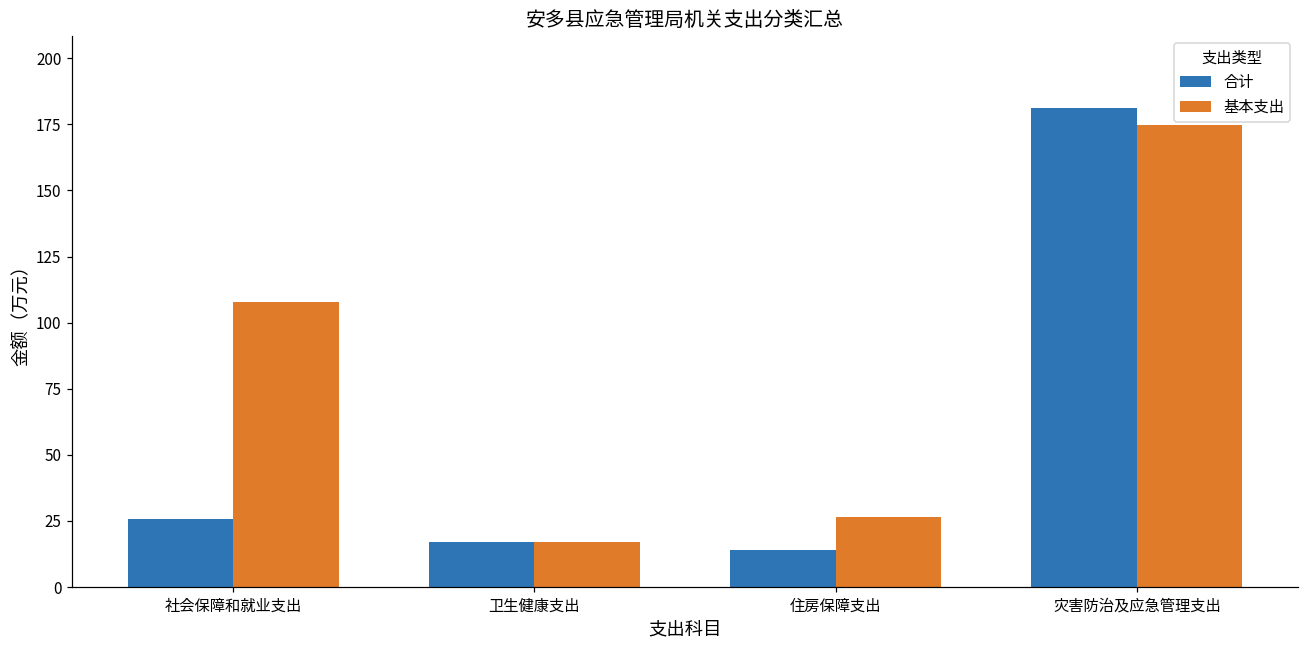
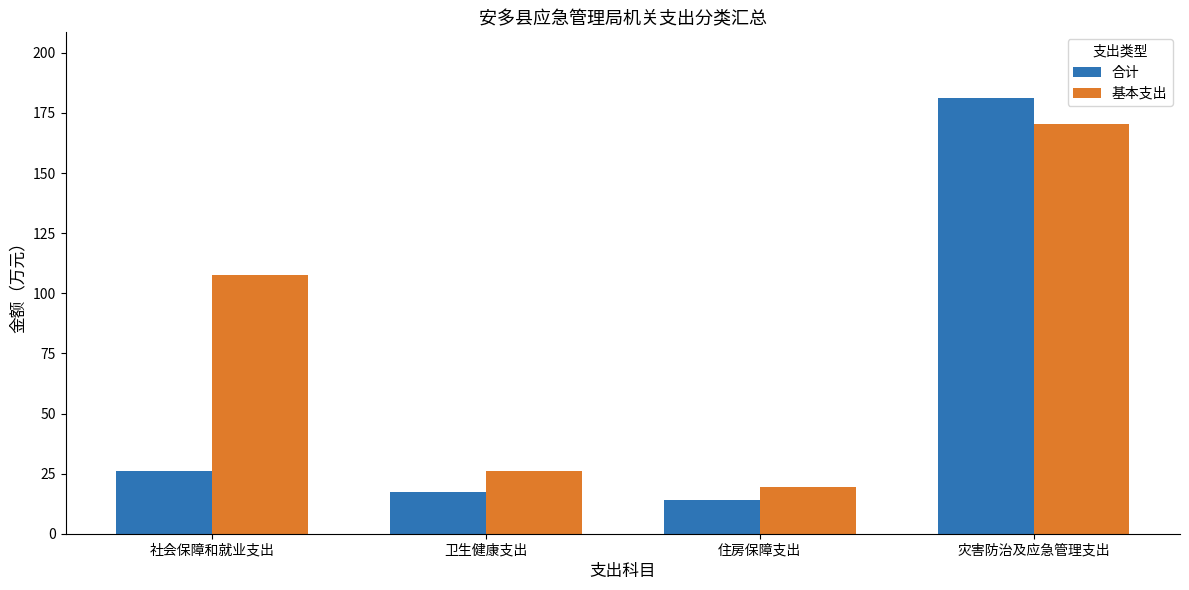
  {
    "合计": {
      "社会保障和就业支出": 26,
      "卫生健康支出": 17,
      "住房保障支出": 14,
      "灾害防治及应急管理支出": 181
    },
    "基本支出": {
      "社会保障和就业支出": 108,
-     "卫生健康支出": 17,
-     "住房保障支出": 26,
-     "灾害防治及应急管理支出": 175
+     "卫生健康支出": 26,
+     "住房保障支出": 19,
+     "灾害防治及应急管理支出": 171
    }
  }
